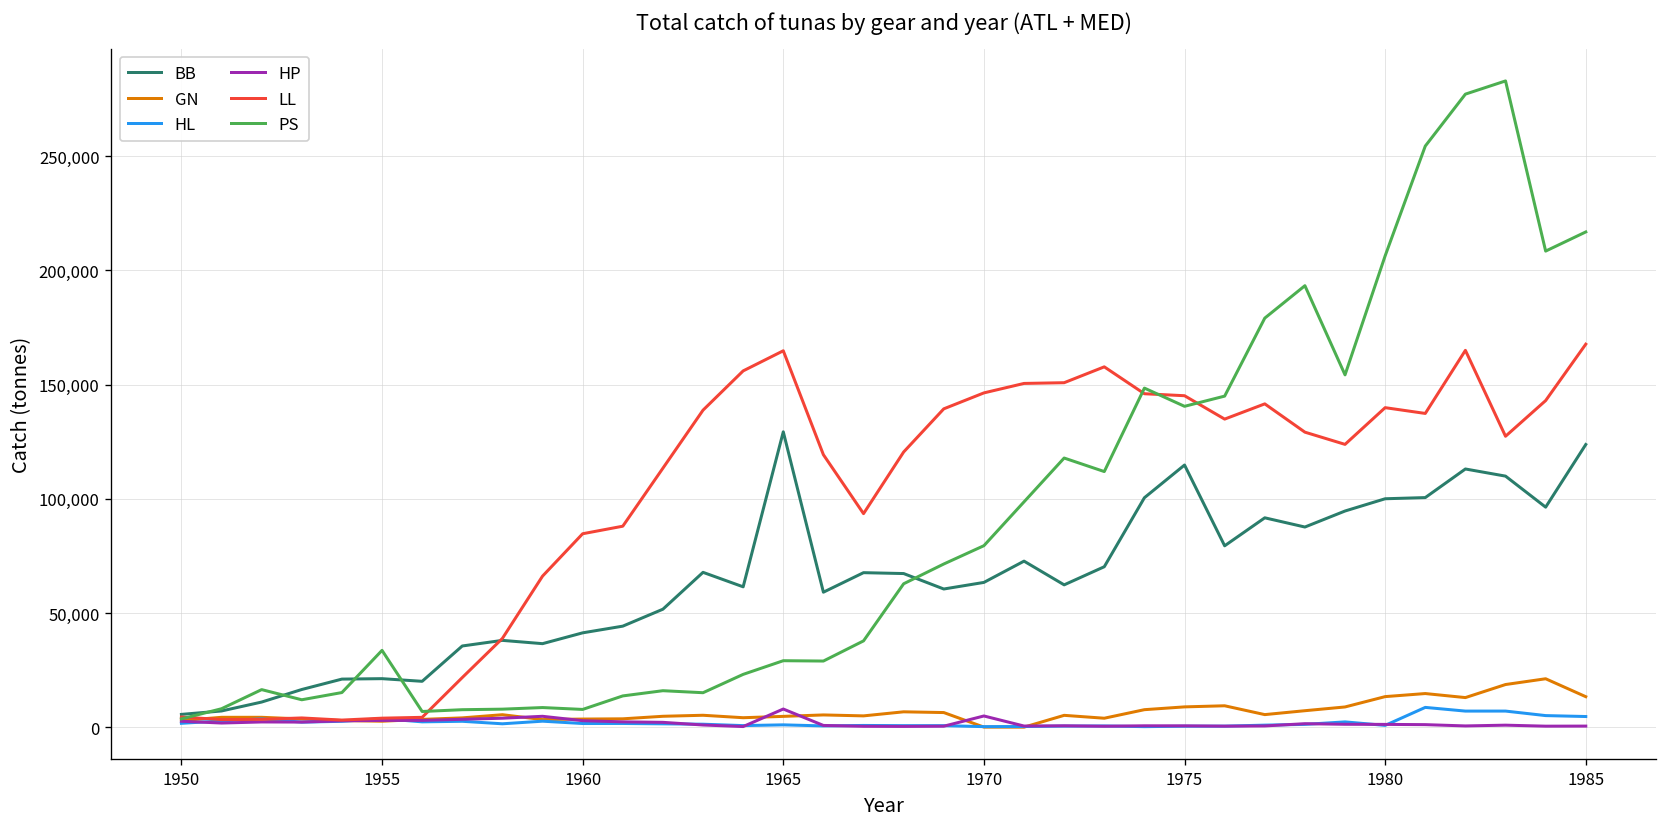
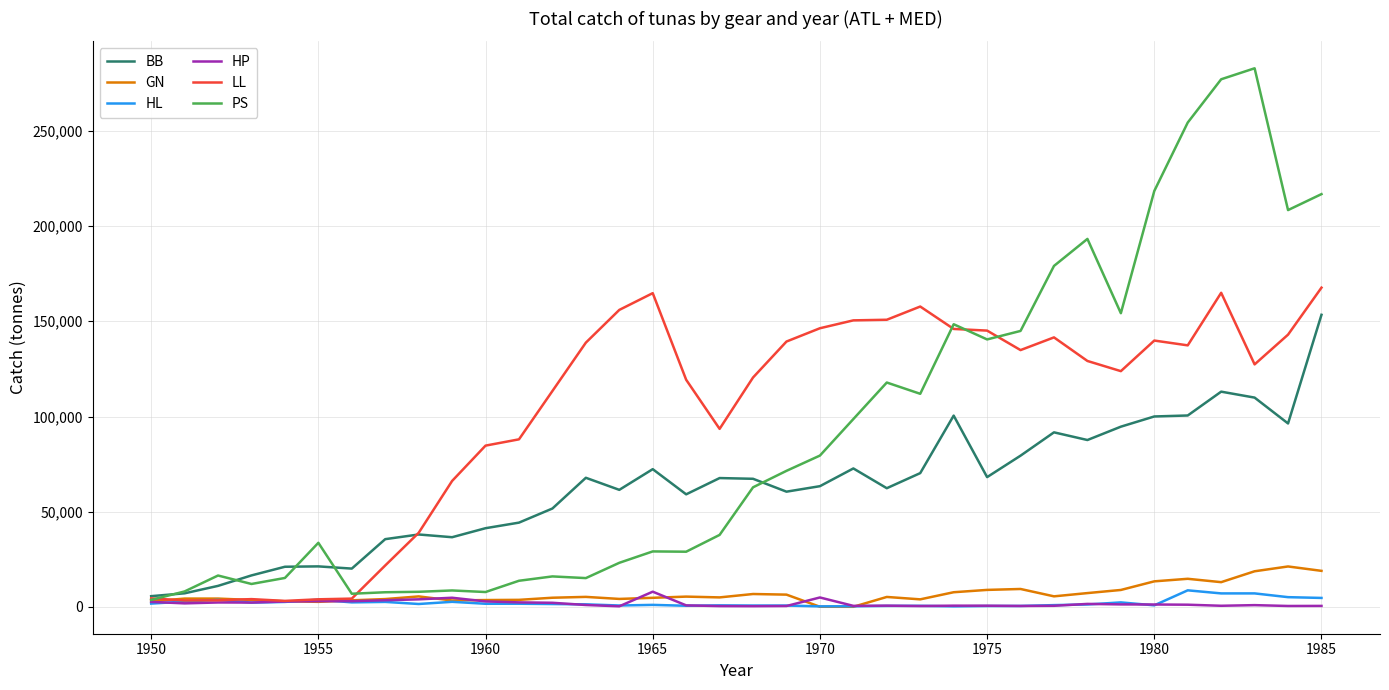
  {
    "BB": {
      "1955": "21,000",
      "1960": "41,000",
-     "1965": "129,000",
+     "1965": "72,000",
      "1970": "63,000",
-     "1975": "115,000",
+     "1975": "68,000",
      "1980": "100,000",
-     "1985": "124,000"
+     "1985": "153,000"
    },
    "GN": {
      "1965": "5,000",
      "1975": "9,000",
      "1980": "13,000",
-     "1985": "13,000"
+     "1985": "19,000"
    },
    "HL": {
      "1965": "1,000",
      "1985": "5,000"
    },
    "HP": {
      "1965": "8,000",
      "1970": "5,000",
      "1985": "1,000"
    },
    "LL": {
      "1960": "85,000",
      "1965": "165,000",
      "1970": "146,000",
      "1975": "145,000",
      "1980": "140,000",
      "1985": "168,000"
    },
    "PS": {
      "1955": "34,000",
      "1960": "8,000",
      "1965": "29,000",
      "1970": "79,000",
      "1975": "140,000",
-     "1980": "206,000",
+     "1980": "218,000",
      "1985": "217,000"
    }
  }
